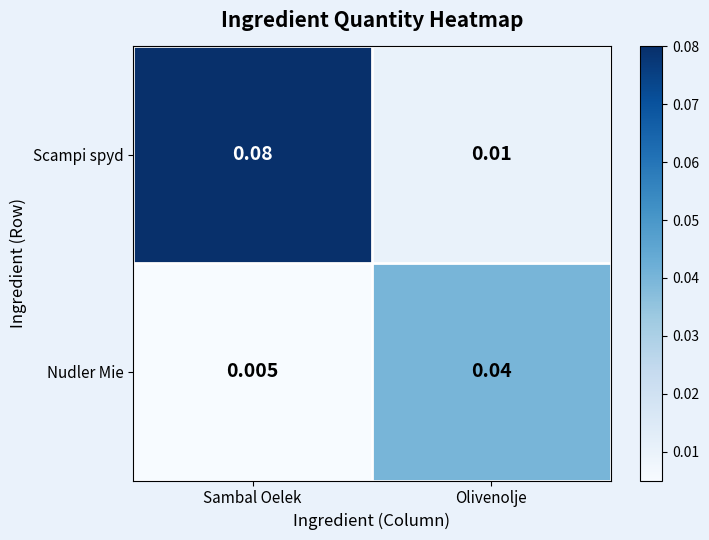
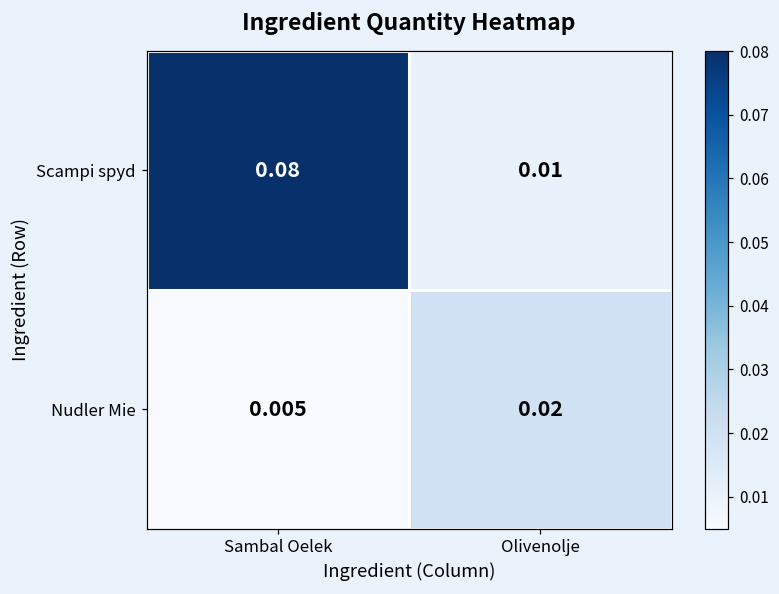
  {
    "Scampi spyd": {
      "Sambal Oelek": 0.08,
      "Olivenolje": 0.01
    },
    "Nudler Mie": {
      "Sambal Oelek": 0.005,
-     "Olivenolje": 0.04
+     "Olivenolje": 0.02
    }
  }
